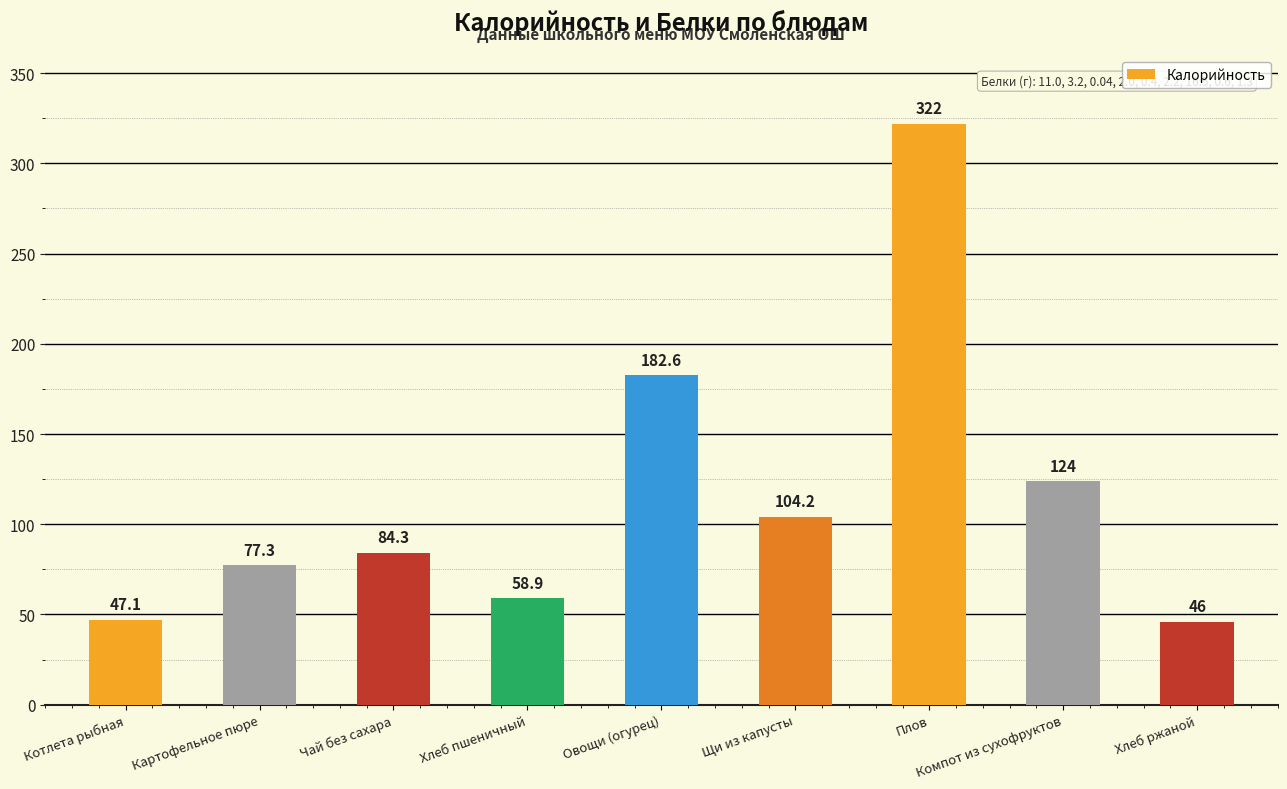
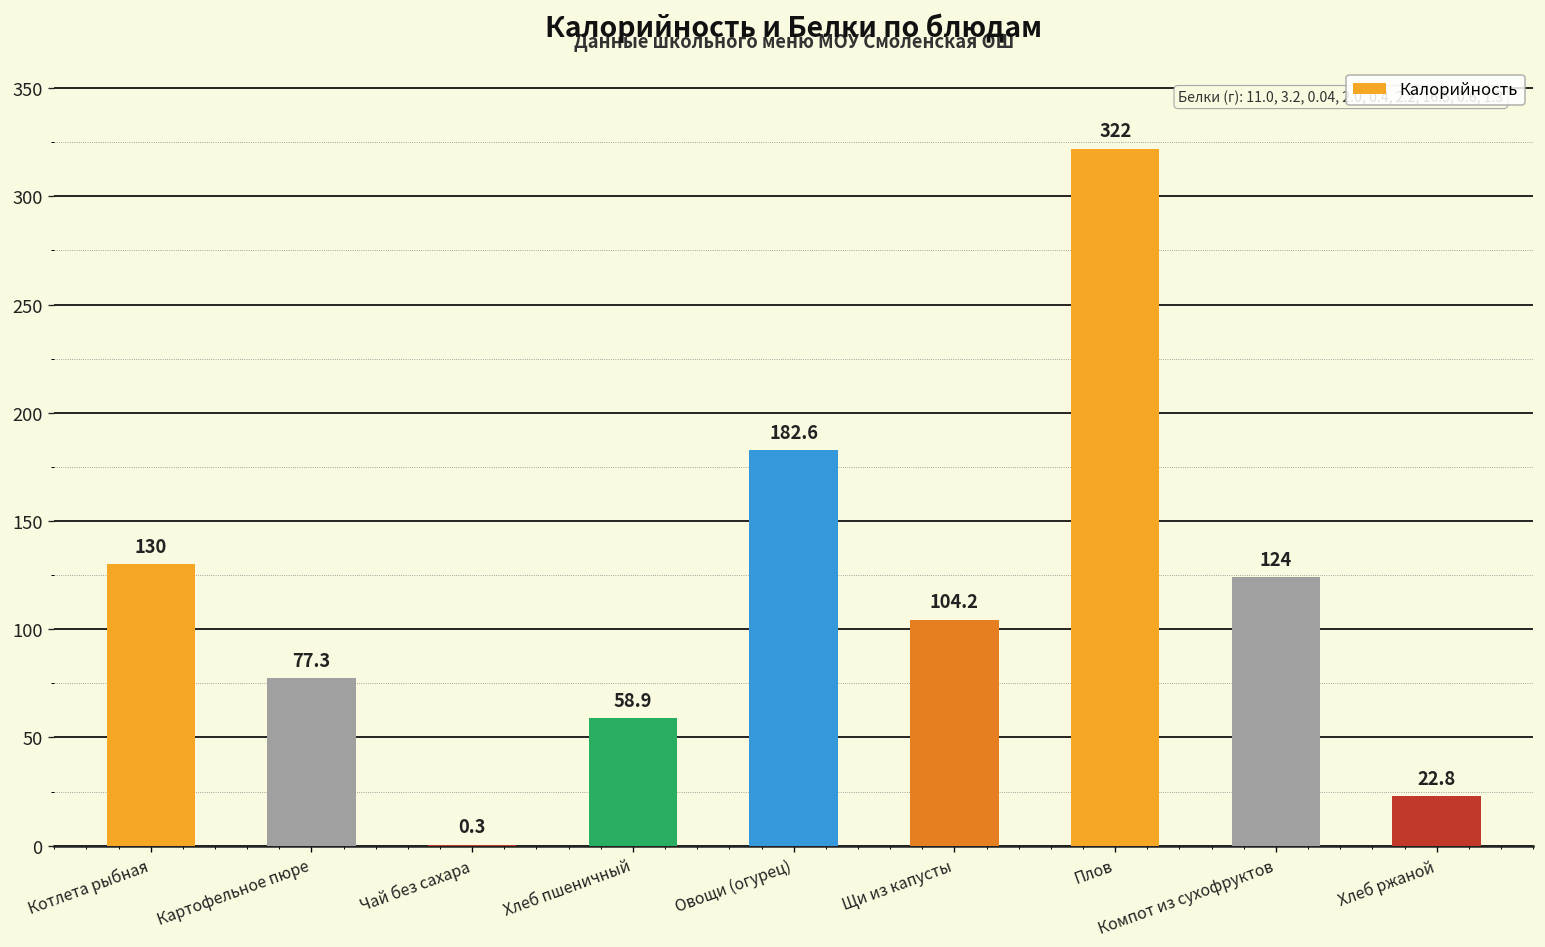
  {
-   "Котлета рыбная": 47.1,
+   "Котлета рыбная": 130,
    "Картофельное пюре": 77.3,
-   "Чай без сахара": 84.3,
+   "Чай без сахара": 0.3,
    "Хлеб пшеничный": 58.9,
    "Овощи (огурец)": 182.6,
    "Щи из капусты": 104.2,
    "Плов": 322,
    "Компот из сухофруктов": 124,
-   "Хлеб ржаной": 46
+   "Хлеб ржаной": 22.8
  }
